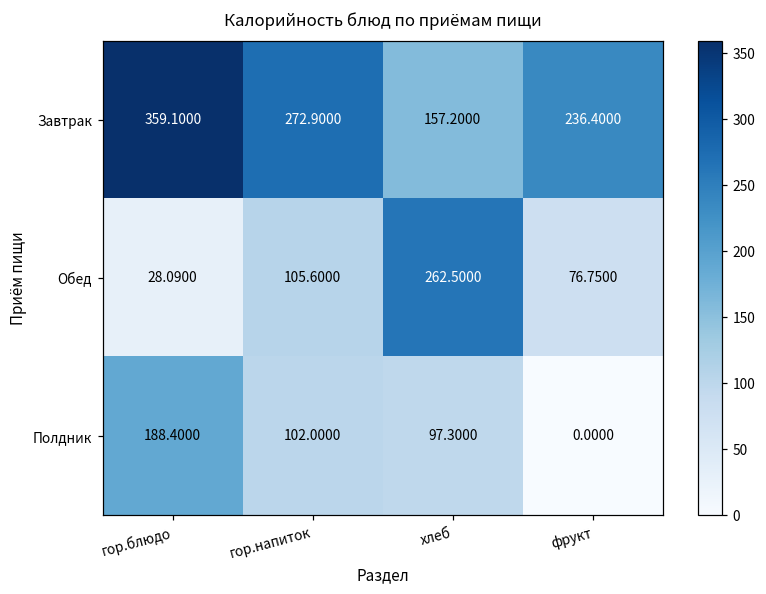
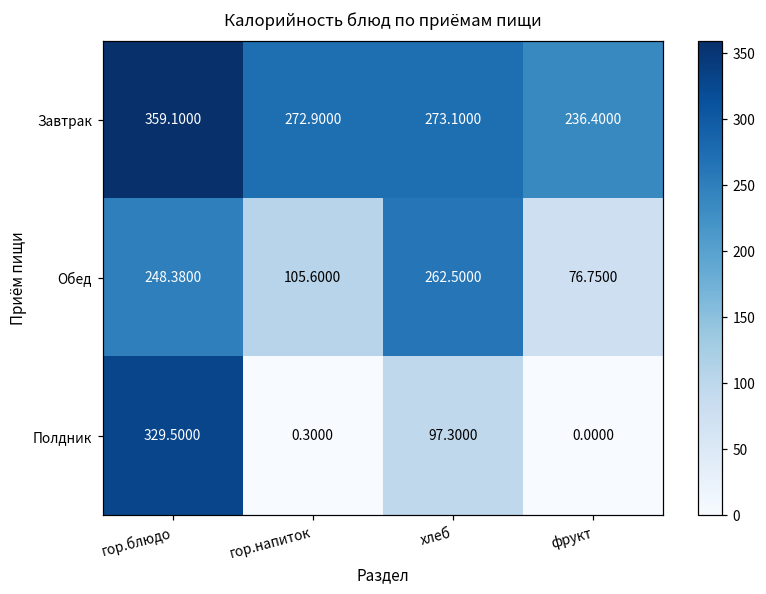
  {
    "Завтрак": {
      "гор.блюдо": 359.1000,
      "гор.напиток": 272.9000,
-     "хлеб": 157.2000,
+     "хлеб": 273.1000,
      "фрукт": 236.4000
    },
    "Обед": {
-     "гор.блюдо": 28.0900,
+     "гор.блюдо": 248.3800,
      "гор.напиток": 105.6000,
      "хлеб": 262.5000,
      "фрукт": 76.7500
    },
    "Полдник": {
-     "гор.блюдо": 188.4000,
-     "гор.напиток": 102.0000,
+     "гор.блюдо": 329.5000,
+     "гор.напиток": 0.3000,
      "хлеб": 97.3000,
      "фрукт": 0.0000
    }
  }
